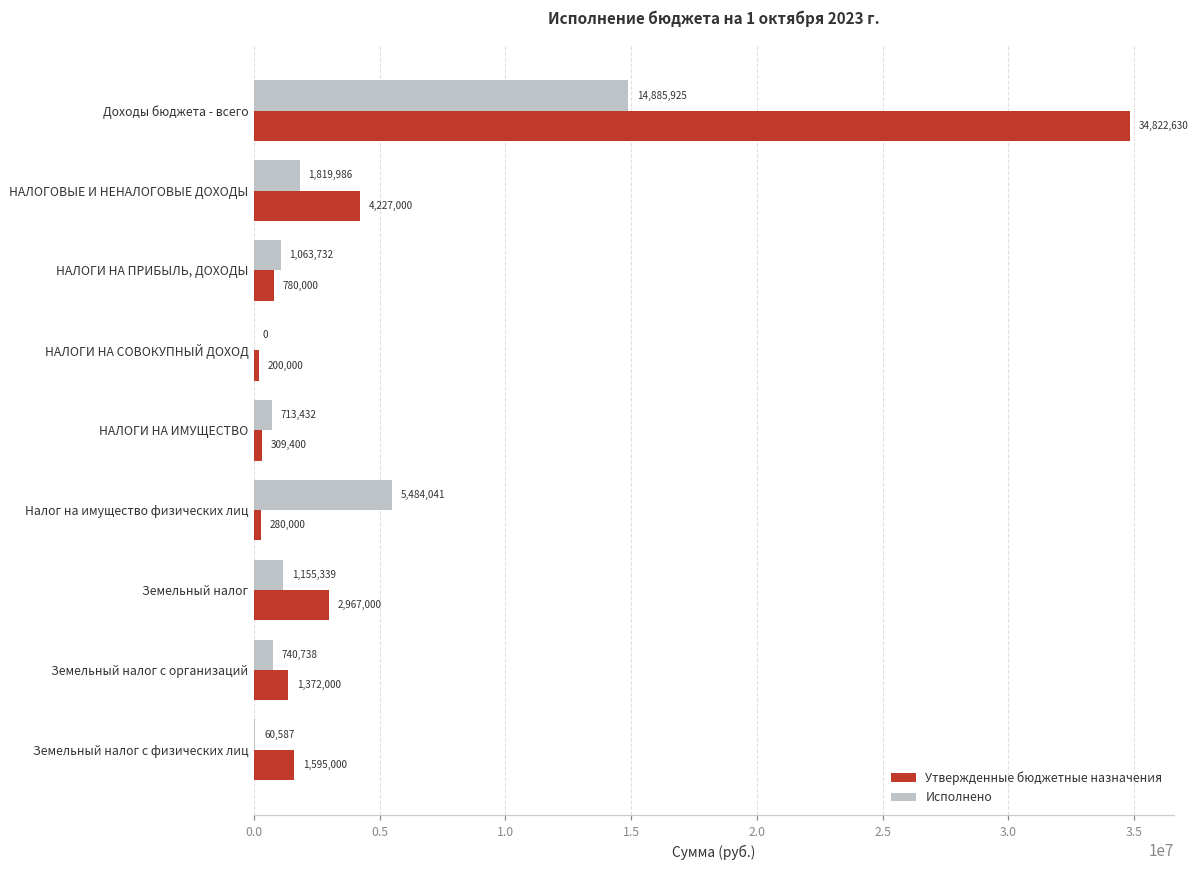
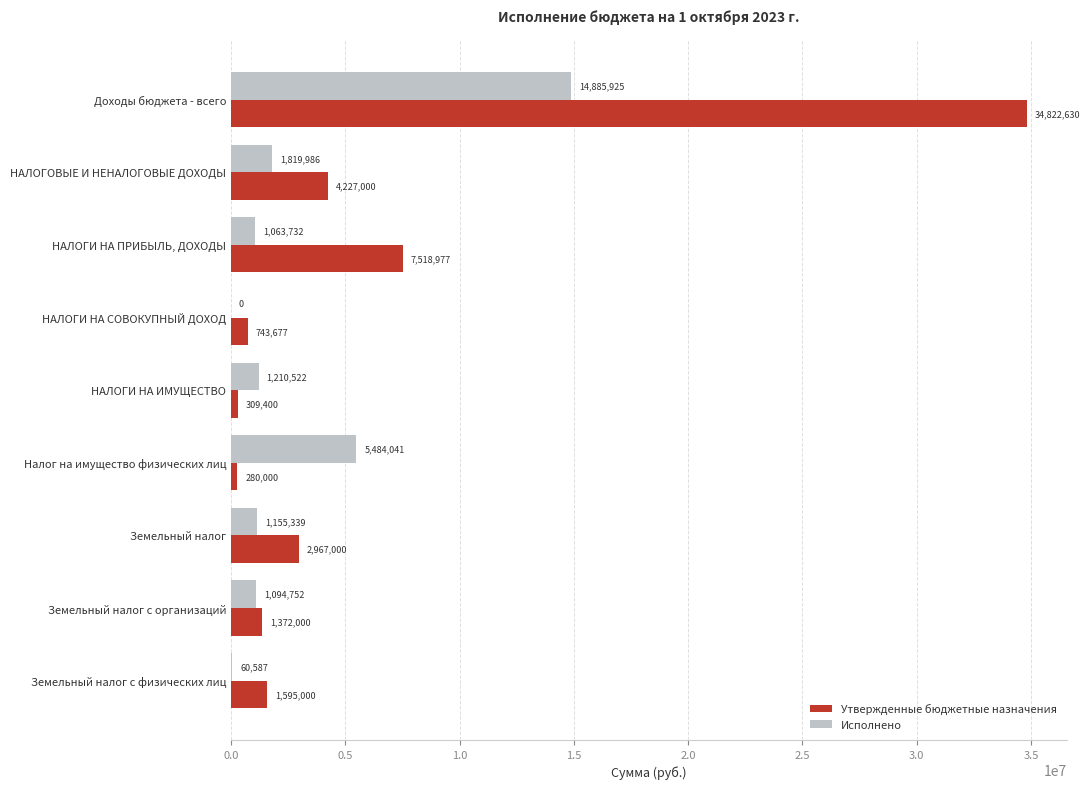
  {
    "Утвержденные бюджетные назначения": {
      "Доходы бюджета - всего": "34,822,630",
      "НАЛОГОВЫЕ И НЕНАЛОГОВЫЕ ДОХОДЫ": "4,227,000",
-     "НАЛОГИ НА ПРИБЫЛЬ, ДОХОДЫ": "780,000",
-     "НАЛОГИ НА СОВОКУПНЫЙ ДОХОД": "200,000",
+     "НАЛОГИ НА ПРИБЫЛЬ, ДОХОДЫ": "7,518,977",
+     "НАЛОГИ НА СОВОКУПНЫЙ ДОХОД": "743,677",
      "НАЛОГИ НА ИМУЩЕСТВО": "309,400",
      "Налог на имущество физических лиц": "280,000",
      "Земельный налог": "2,967,000",
      "Земельный налог с организаций": "1,372,000",
      "Земельный налог с физических лиц": "1,595,000"
    },
    "Исполнено": {
      "Доходы бюджета - всего": "14,885,925",
      "НАЛОГОВЫЕ И НЕНАЛОГОВЫЕ ДОХОДЫ": "1,819,986",
      "НАЛОГИ НА ПРИБЫЛЬ, ДОХОДЫ": "1,063,732",
      "НАЛОГИ НА СОВОКУПНЫЙ ДОХОД": "0",
-     "НАЛОГИ НА ИМУЩЕСТВО": "713,432",
+     "НАЛОГИ НА ИМУЩЕСТВО": "1,210,522",
      "Налог на имущество физических лиц": "5,484,041",
      "Земельный налог": "1,155,339",
-     "Земельный налог с организаций": "740,738",
+     "Земельный налог с организаций": "1,094,752",
      "Земельный налог с физических лиц": "60,587"
    }
  }
